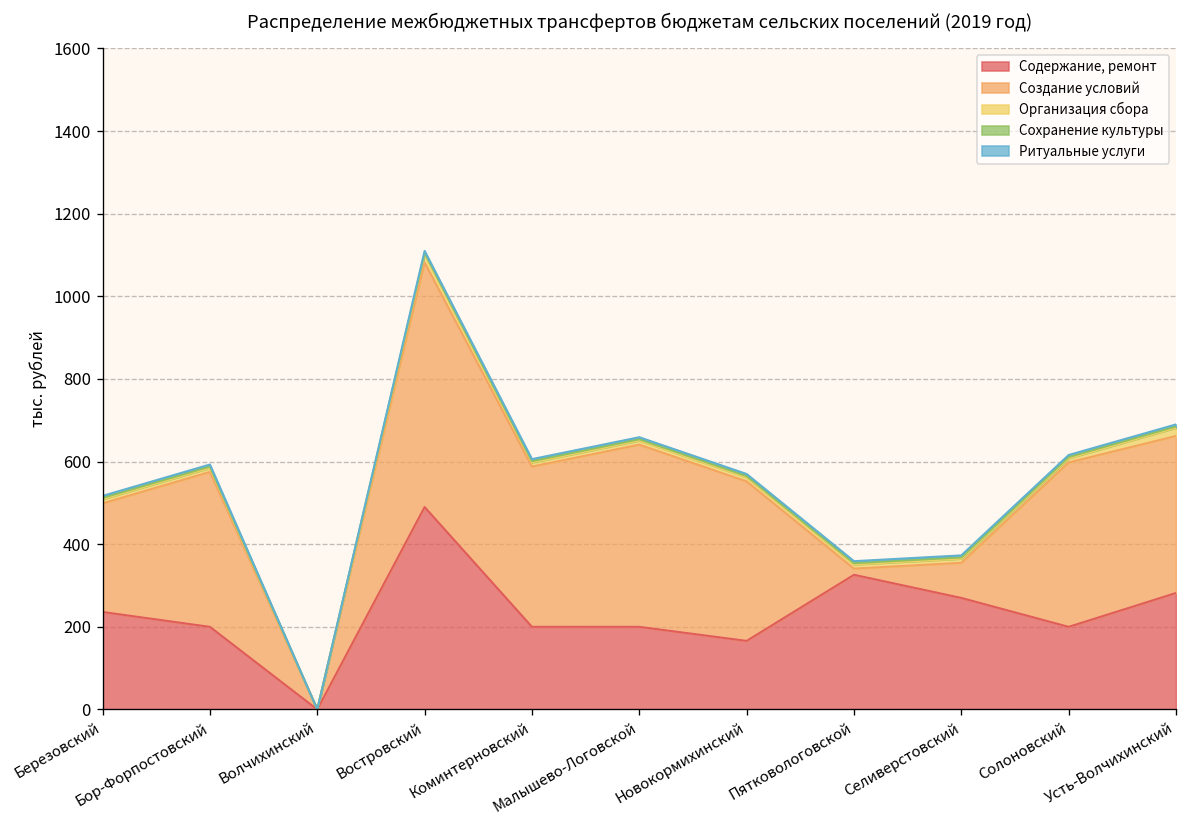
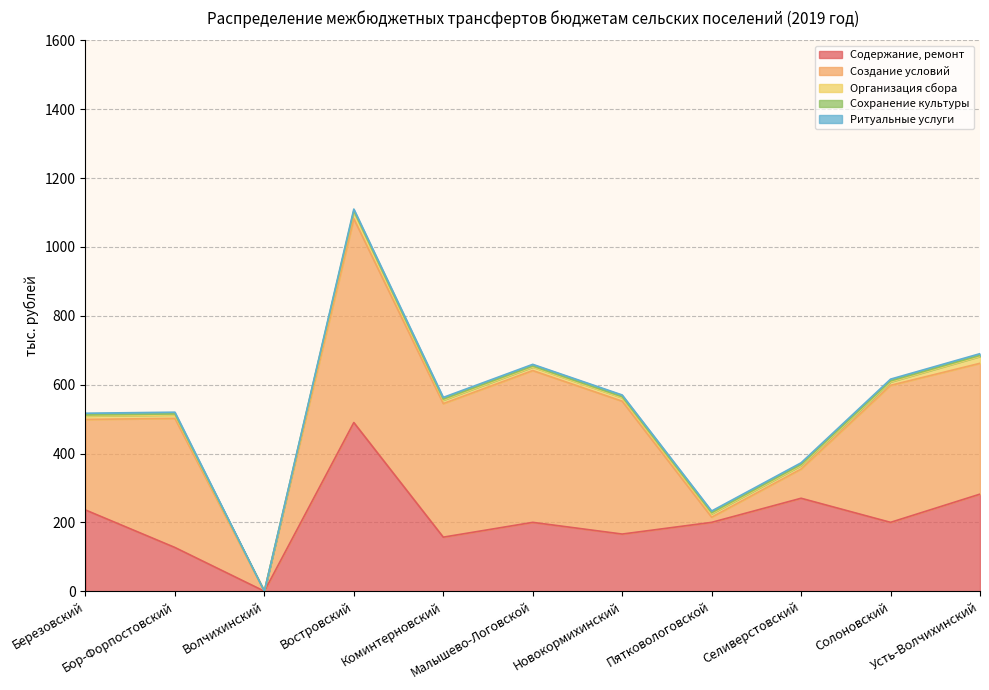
  {
    "Содержание, ремонт": {
      "Березовский": 240,
-     "Бор-Форпостовский": 200,
+     "Бор-Форпостовский": 130,
      "Востровский": 490,
-     "Коминтерновский": 200,
+     "Коминтерновский": 160,
      "Малышево-Логовской": 200,
      "Новокормихинский": 170,
-     "Пятковологовской": 330,
+     "Пятковологовской": 200,
      "Селиверстовский": 270,
      "Солоновский": 200,
      "Усть-Волчихинский": 280
    }
  }
